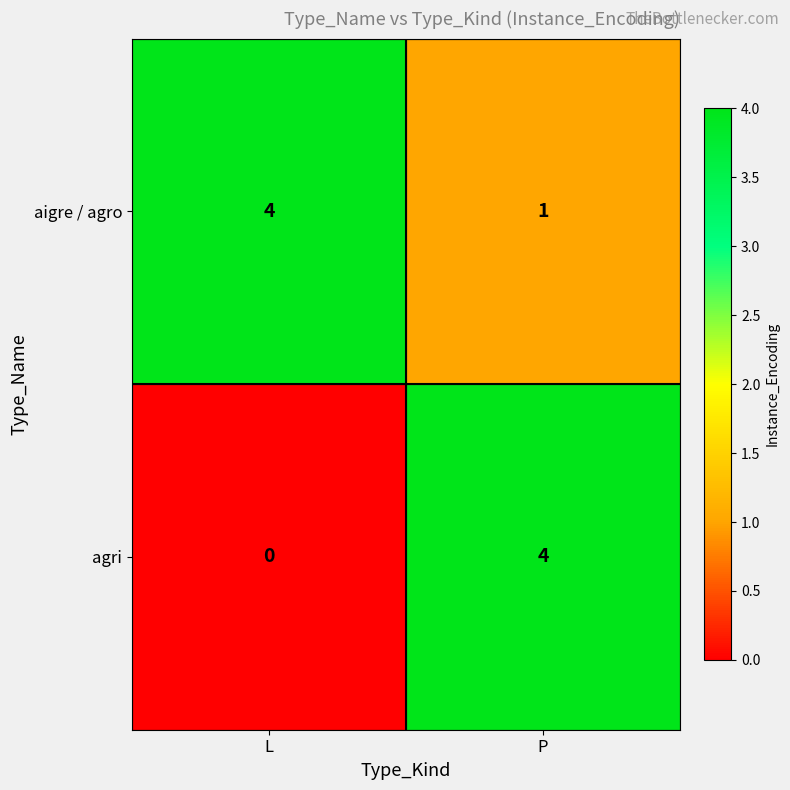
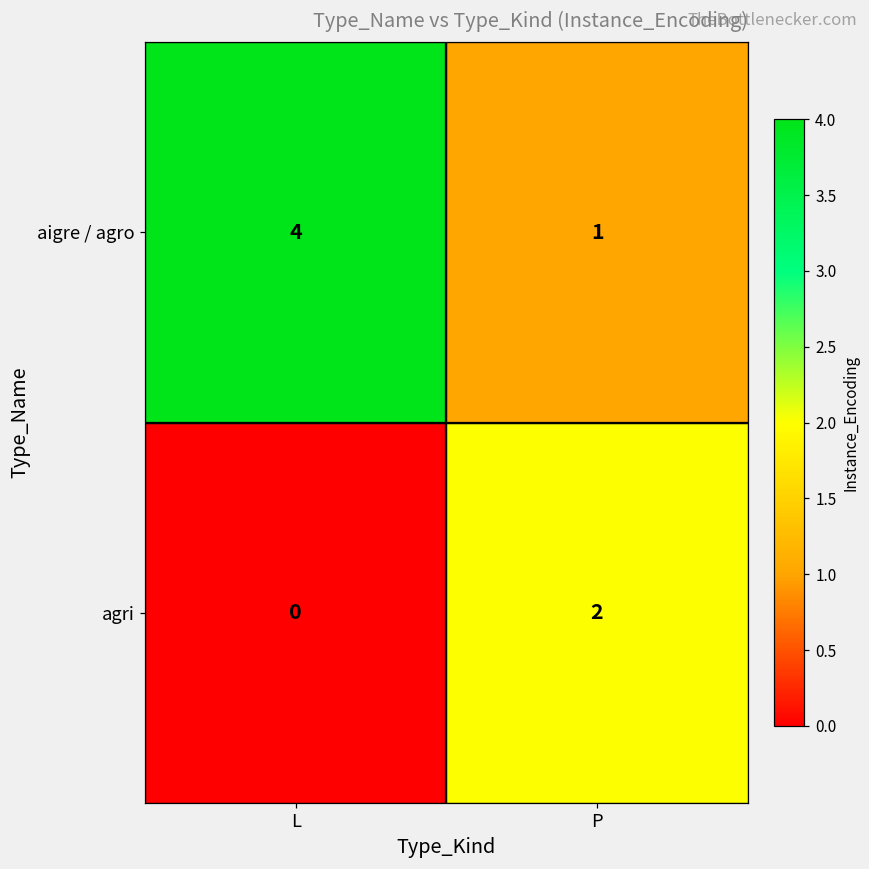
  {
    "aigre / agro": {
      "L": 4,
      "P": 1
    },
    "agri": {
      "L": 0,
-     "P": 4
+     "P": 2
    }
  }
